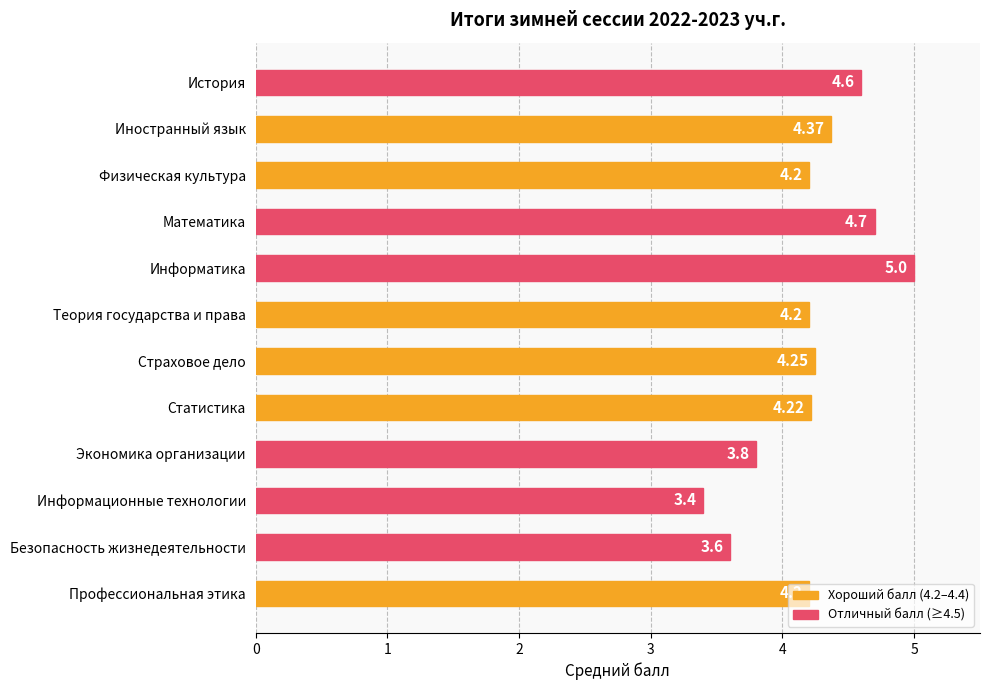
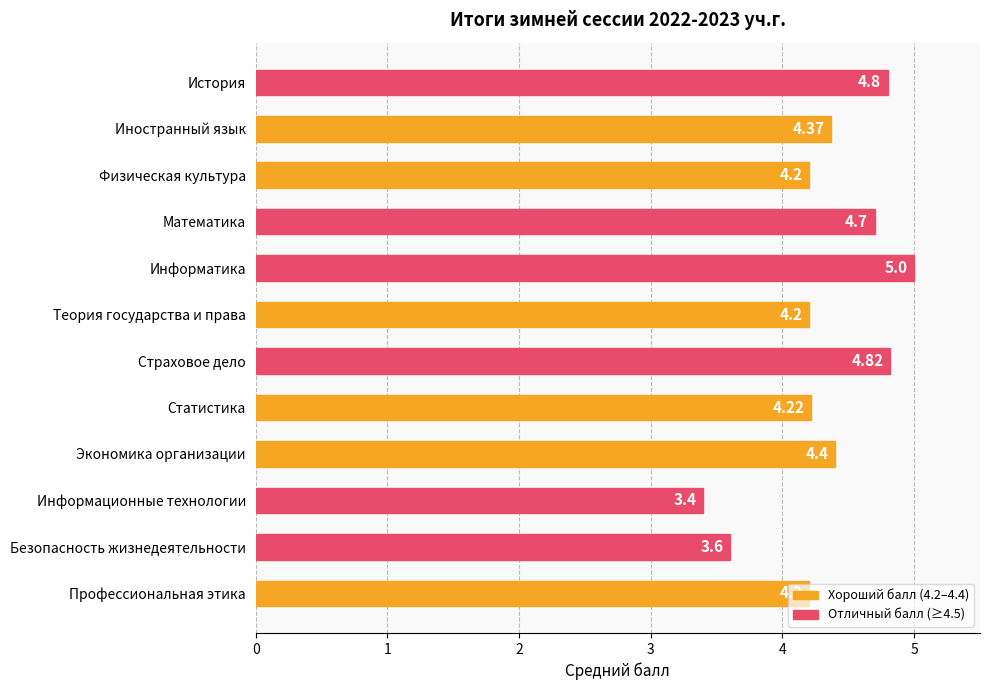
  {
-   "История": 4.6,
+   "История": 4.8,
    "Иностранный язык": 4.37,
    "Физическая культура": 4.2,
    "Математика": 4.7,
    "Информатика": 5.0,
    "Теория государства и права": 4.2,
-   "Страховое дело": 4.25,
+   "Страховое дело": 4.82,
    "Статистика": 4.22,
-   "Экономика организации": 3.8,
+   "Экономика организации": 4.4,
    "Информационные технологии": 3.4,
    "Безопасность жизнедеятельности": 3.6
  }
